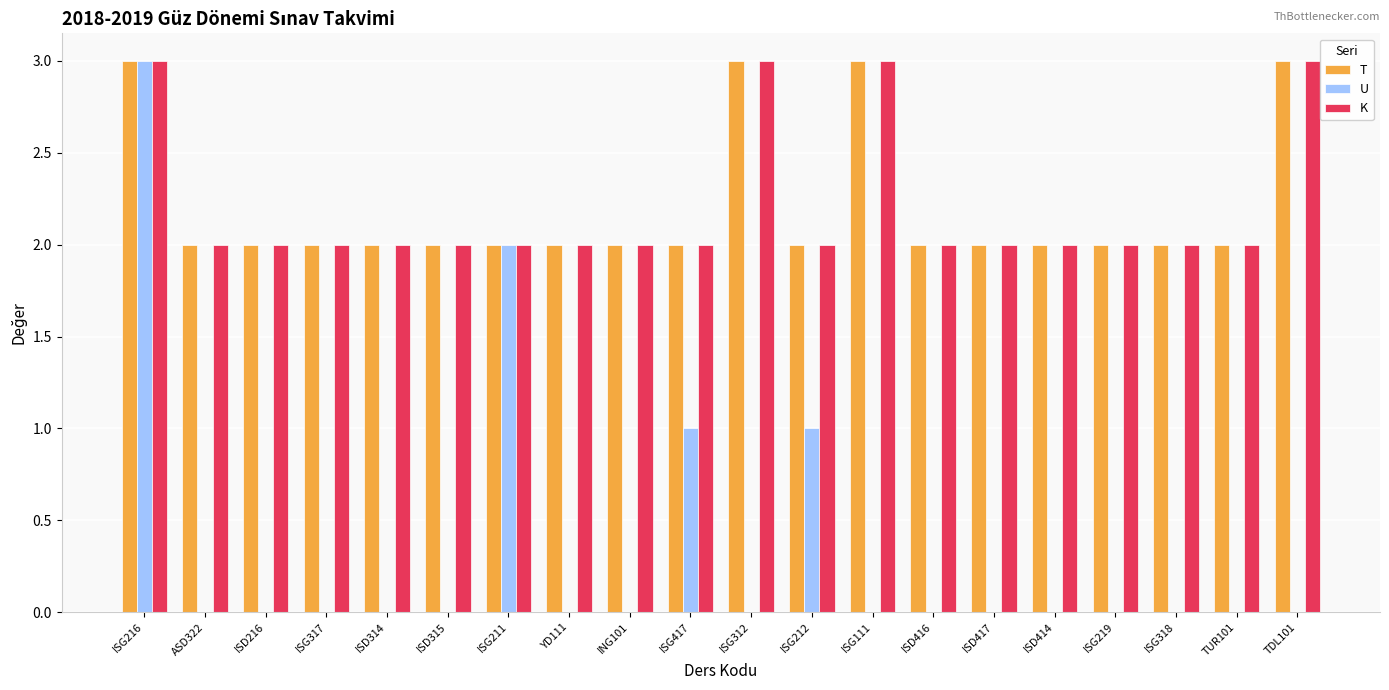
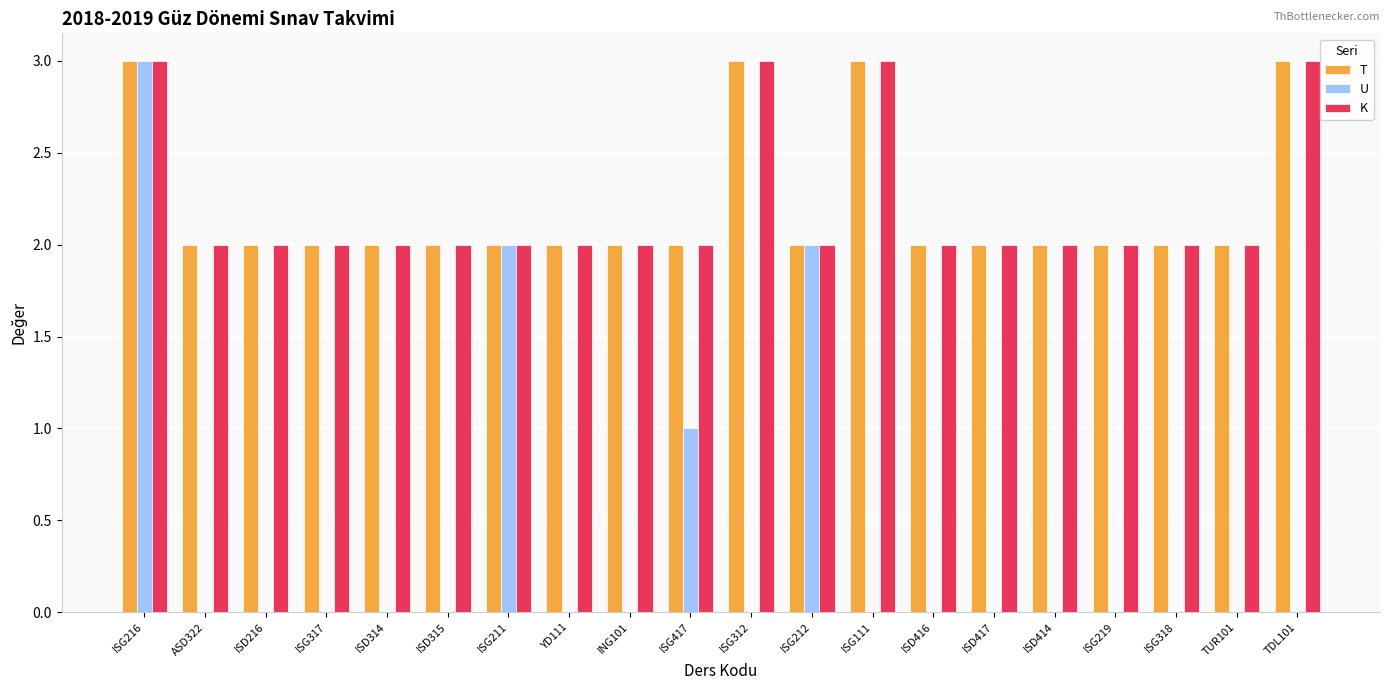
  {
    "T": {
      "ISG216": 3,
      "ASD322": 2,
      "ISD216": 2,
      "ISG317": 2,
      "ISD314": 2,
      "ISD315": 2,
      "ISG211": 2,
      "YD111": 2,
      "ING101": 2,
      "ISG417": 2,
      "ISG312": 3,
      "ISG212": 2,
      "ISG111": 3,
      "ISD416": 2,
      "ISD417": 2,
      "ISD414": 2,
      "ISG219": 2,
      "ISG318": 2,
      "TUR101": 2,
      "TDL101": 3
    },
    "U": {
      "ISG216": 3,
      "ASD322": 0,
      "ISD216": 0,
      "ISG317": 0,
      "ISD314": 0,
      "ISD315": 0,
      "ISG211": 2,
      "YD111": 0,
      "ING101": 0,
      "ISG417": 1,
      "ISG312": 0,
-     "ISG212": 1,
+     "ISG212": 2,
      "ISG111": 0,
      "ISD416": 0,
      "ISD417": 0,
      "ISD414": 0,
      "ISG219": 0,
      "ISG318": 0,
      "TUR101": 0,
      "TDL101": 0
    },
    "K": {
      "ISG216": 3,
      "ASD322": 2,
      "ISD216": 2,
      "ISG317": 2,
      "ISD314": 2,
      "ISD315": 2,
      "ISG211": 2,
      "YD111": 2,
      "ING101": 2,
      "ISG417": 2,
      "ISG312": 3,
      "ISG212": 2,
      "ISG111": 3,
      "ISD416": 2,
      "ISD417": 2,
      "ISD414": 2,
      "ISG219": 2,
      "ISG318": 2,
      "TUR101": 2,
      "TDL101": 3
    }
  }
